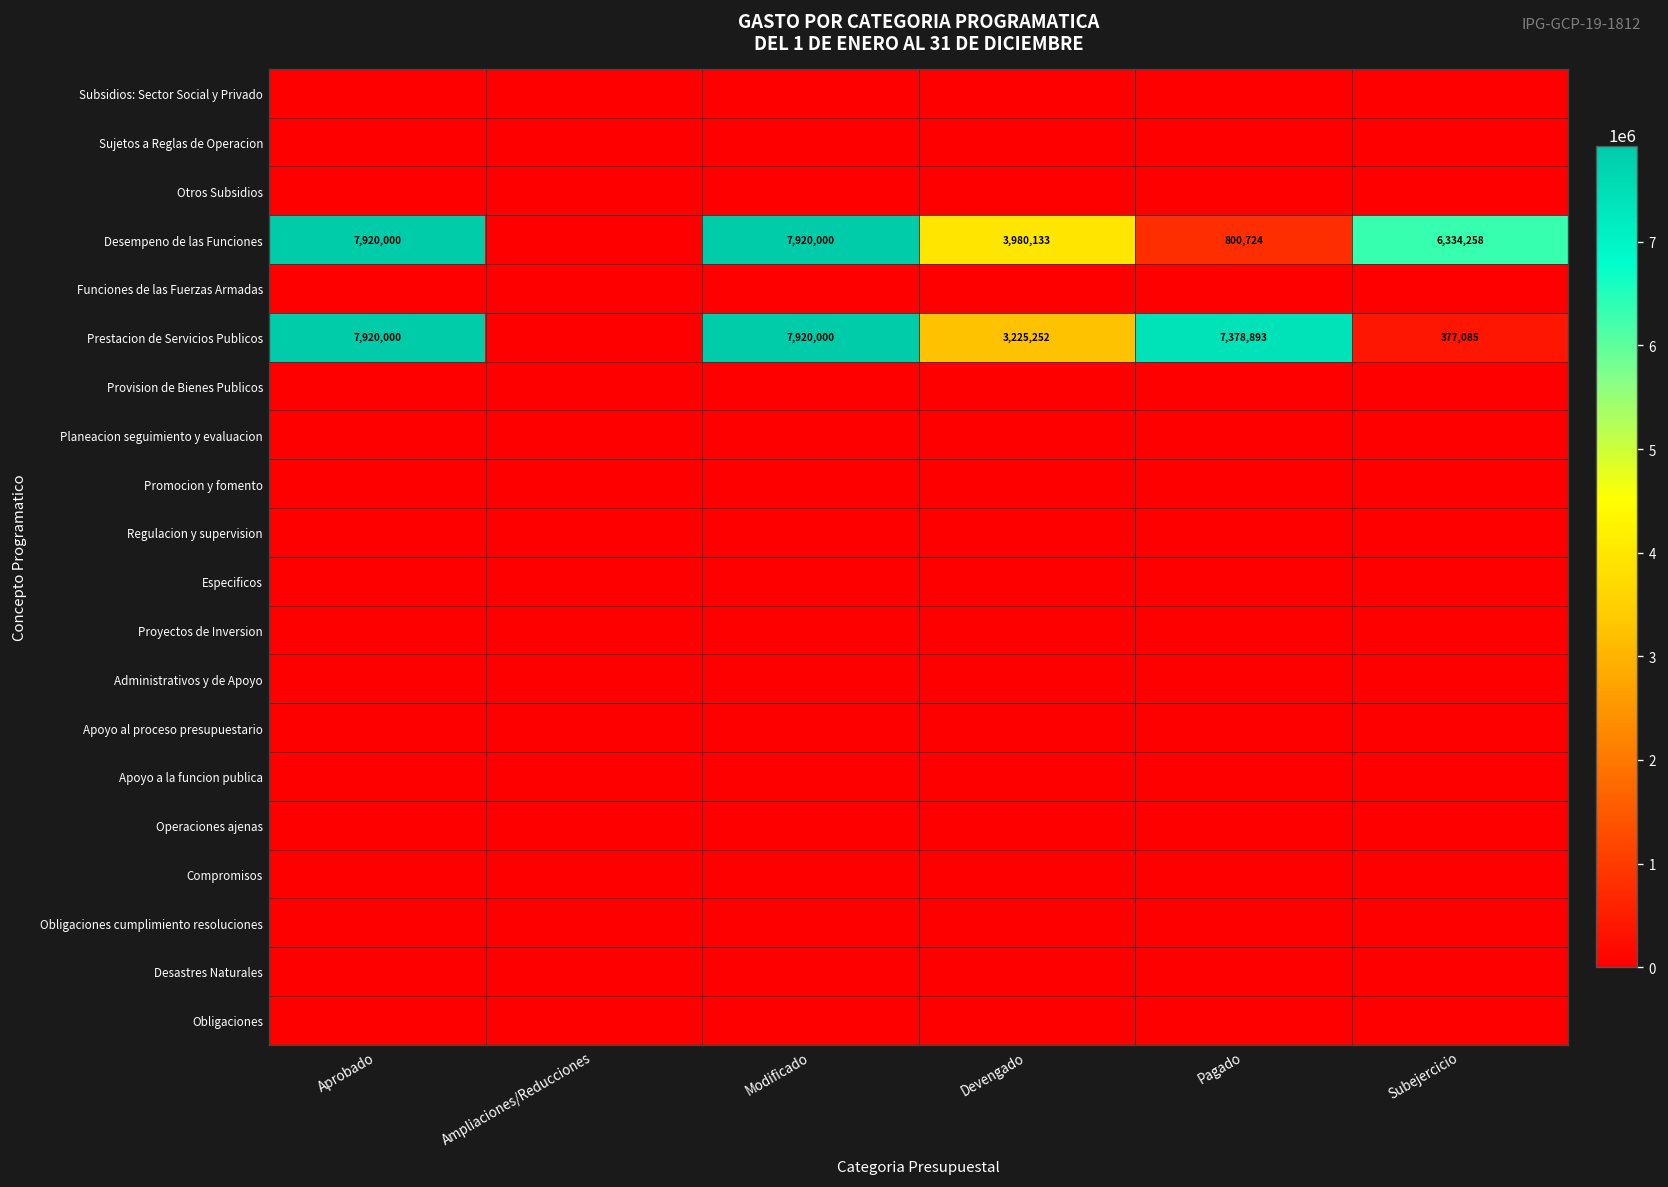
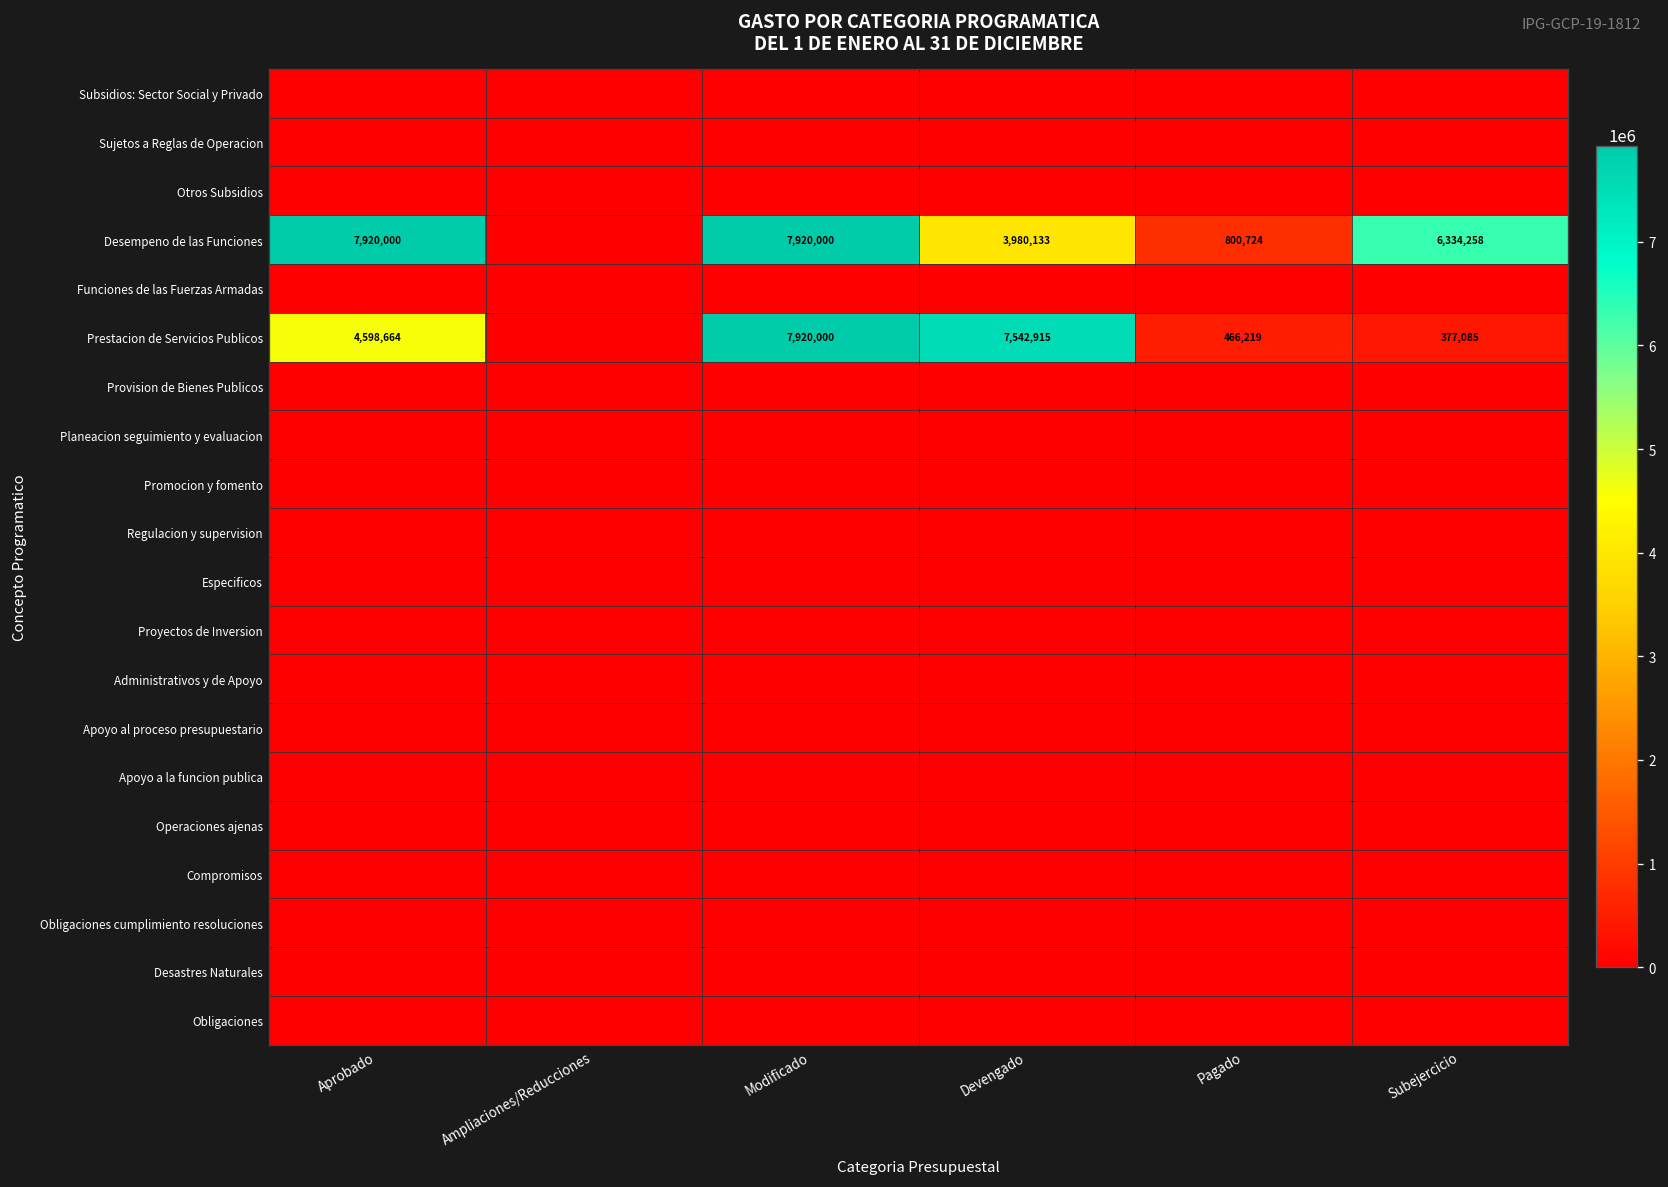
  {
    "Desempeno de las Funciones": {
      "Aprobado": "7,920,000",
      "Modificado": "7,920,000",
      "Devengado": "3,980,133",
      "Pagado": "800,724",
      "Subejercicio": "6,334,258"
    },
    "Prestacion de Servicios Publicos": {
-     "Aprobado": "7,920,000",
+     "Aprobado": "4,598,664",
      "Modificado": "7,920,000",
-     "Devengado": "3,225,252",
-     "Pagado": "7,378,893",
+     "Devengado": "7,542,915",
+     "Pagado": "466,219",
      "Subejercicio": "377,085"
    }
  }
